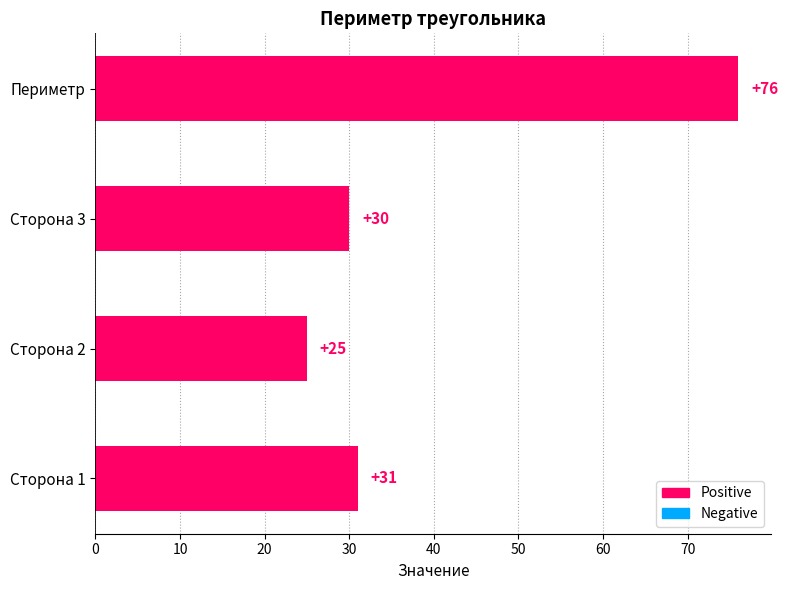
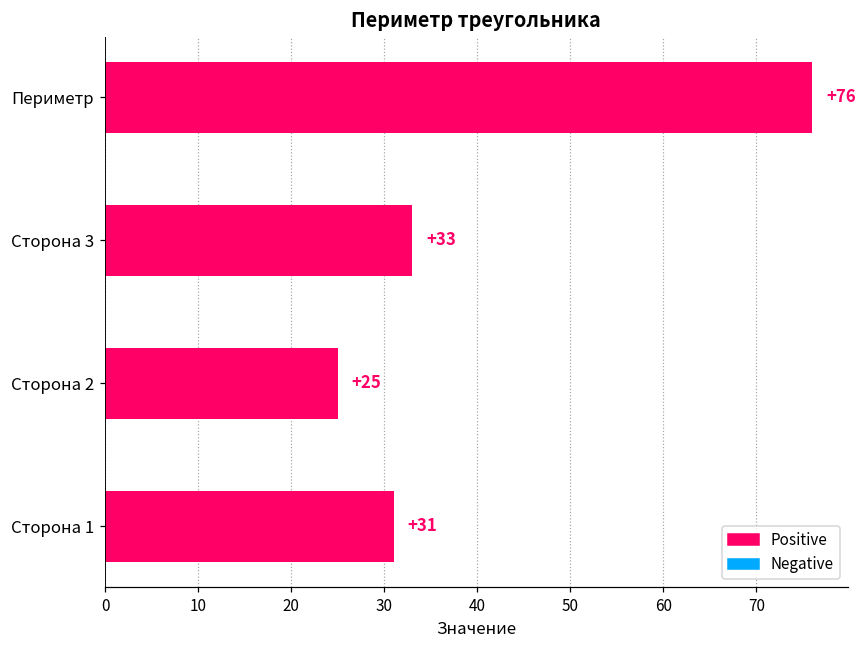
  {
    "Периметр": "+76",
-   "Сторона 3": "+30",
+   "Сторона 3": "+33",
    "Сторона 2": "+25",
    "Сторона 1": "+31"
  }
